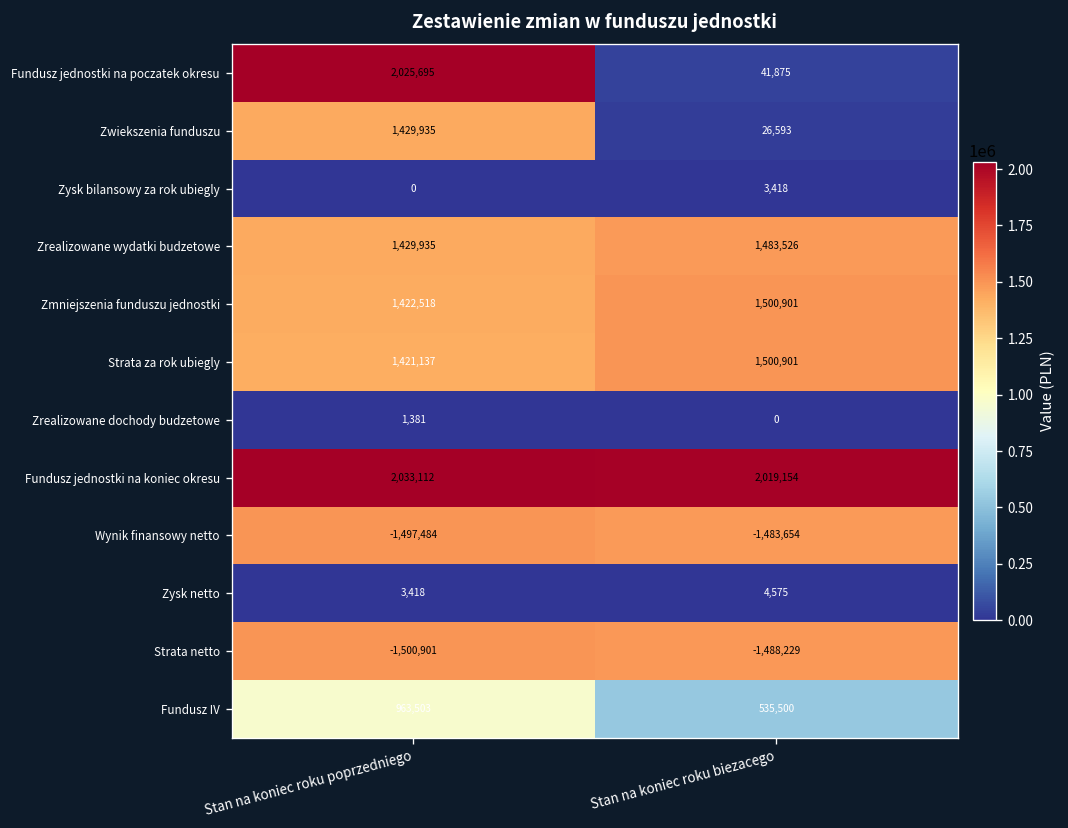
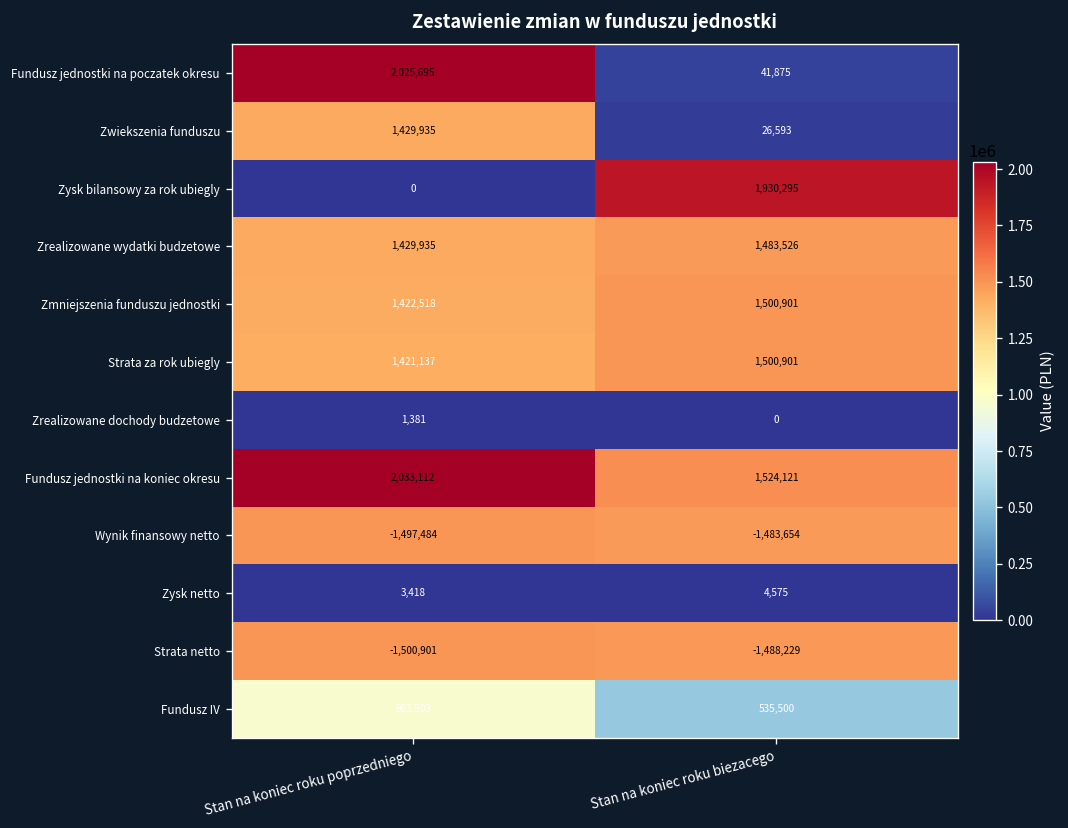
  {
    "Fundusz jednostki na poczatek okresu": {
      "Stan na koniec roku poprzedniego": "2,025,695",
      "Stan na koniec roku biezacego": "41,875"
    },
    "Zwiekszenia funduszu": {
      "Stan na koniec roku poprzedniego": "1,429,935",
      "Stan na koniec roku biezacego": "26,593"
    },
    "Zysk bilansowy za rok ubiegly": {
      "Stan na koniec roku poprzedniego": "0",
-     "Stan na koniec roku biezacego": "3,418"
+     "Stan na koniec roku biezacego": "1,930,295"
    },
    "Zrealizowane wydatki budzetowe": {
      "Stan na koniec roku poprzedniego": "1,429,935",
      "Stan na koniec roku biezacego": "1,483,526"
    },
    "Zmniejszenia funduszu jednostki": {
      "Stan na koniec roku poprzedniego": "1,422,518",
      "Stan na koniec roku biezacego": "1,500,901"
    },
    "Strata za rok ubiegly": {
      "Stan na koniec roku poprzedniego": "1,421,137",
      "Stan na koniec roku biezacego": "1,500,901"
    },
    "Zrealizowane dochody budzetowe": {
      "Stan na koniec roku poprzedniego": "1,381",
      "Stan na koniec roku biezacego": "0"
    },
    "Fundusz jednostki na koniec okresu": {
      "Stan na koniec roku poprzedniego": "2,033,112",
-     "Stan na koniec roku biezacego": "2,019,154"
+     "Stan na koniec roku biezacego": "1,524,121"
    },
    "Wynik finansowy netto": {
      "Stan na koniec roku poprzedniego": "-1,497,484",
      "Stan na koniec roku biezacego": "-1,483,654"
    },
    "Zysk netto": {
      "Stan na koniec roku poprzedniego": "3,418",
      "Stan na koniec roku biezacego": "4,575"
    },
    "Strata netto": {
      "Stan na koniec roku poprzedniego": "-1,500,901",
      "Stan na koniec roku biezacego": "-1,488,229"
    },
    "Fundusz IV": {
      "Stan na koniec roku poprzedniego": "963,503",
      "Stan na koniec roku biezacego": "535,500"
    }
  }
